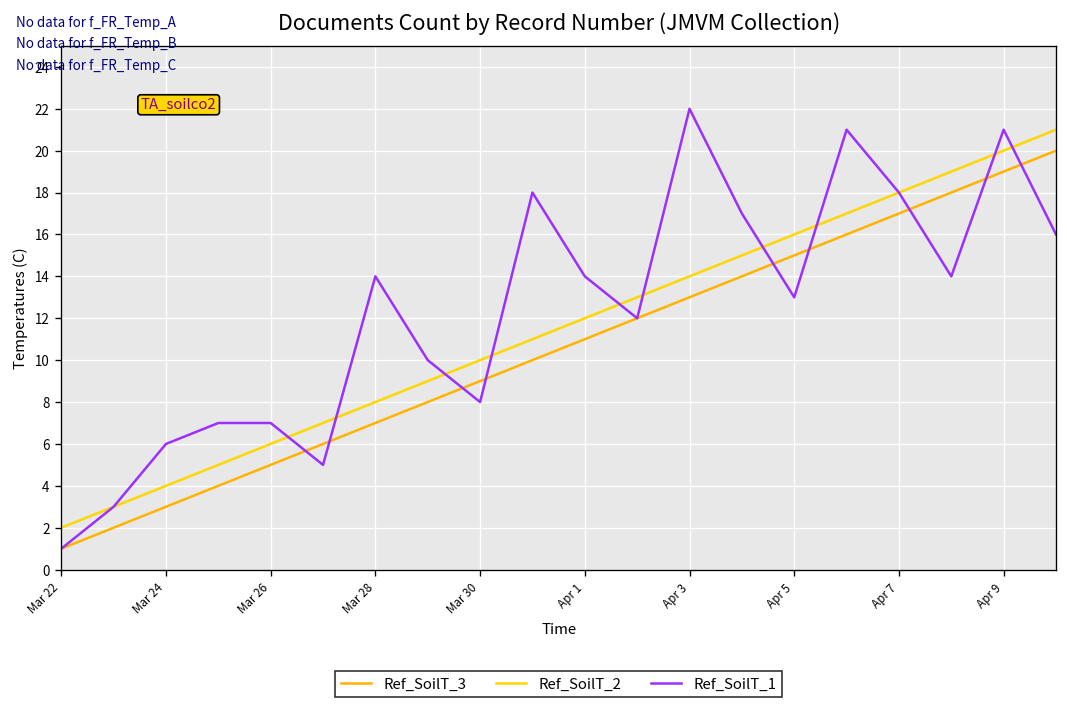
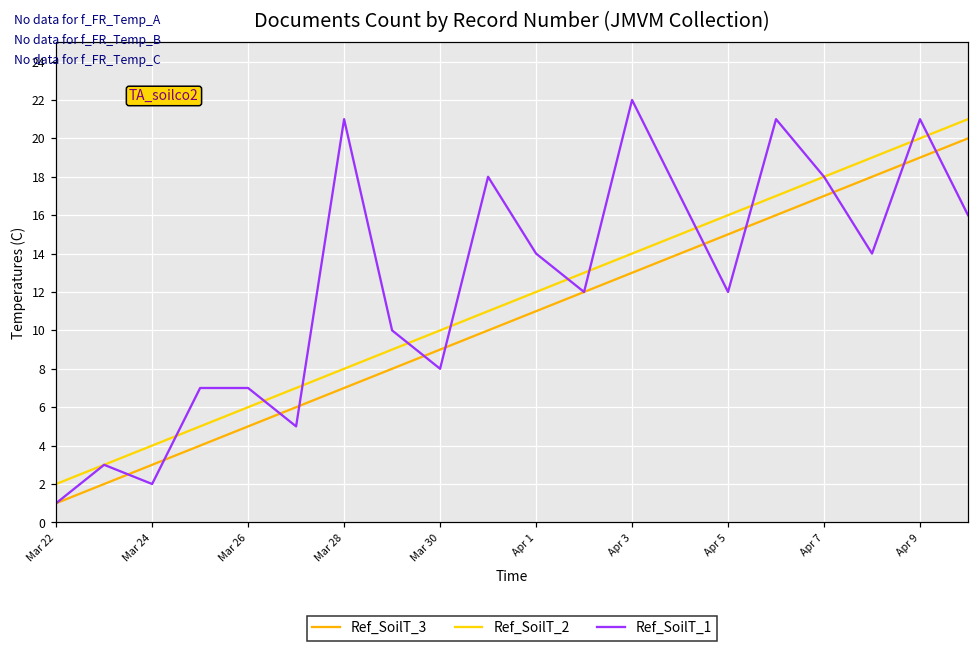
  {
    "Ref_SoilT_1": {
-     "Mar 24": 6,
+     "Mar 24": 2,
      "Mar 26": 7,
-     "Mar 28": 14,
+     "Mar 28": 21,
      "Mar 30": 8,
      "Apr 1": 14,
      "Apr 3": 22,
-     "Apr 5": 13,
+     "Apr 5": 12,
      "Apr 9": 21
    }
  }
